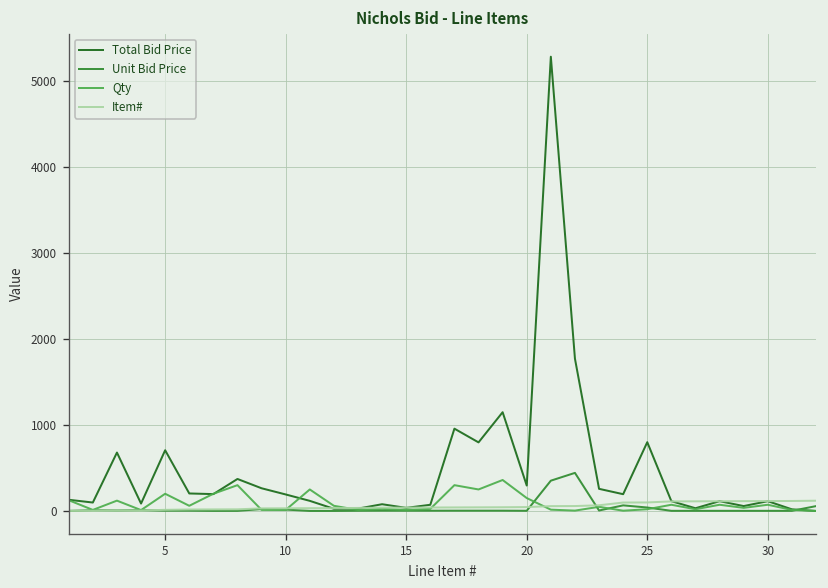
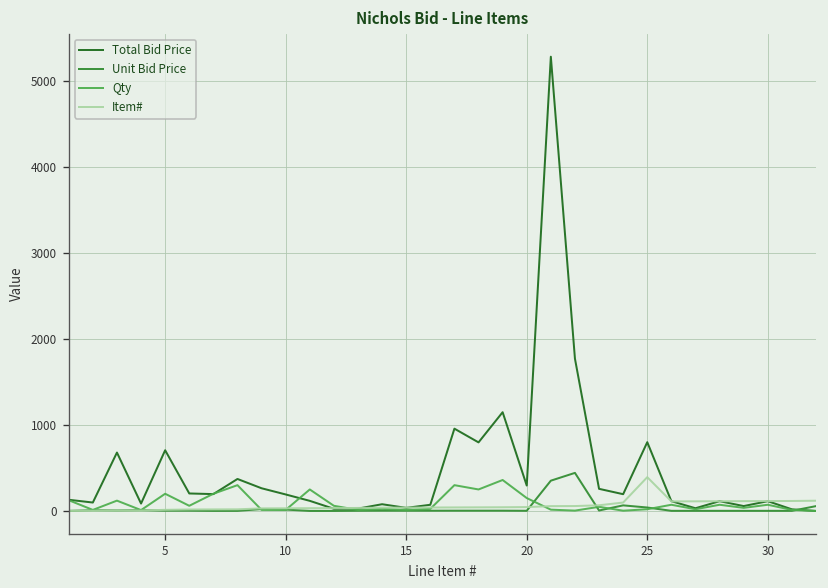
  {
    "Item#": {
      "20": 0,
-     "25": 100
+     "25": 400
    }
  }
